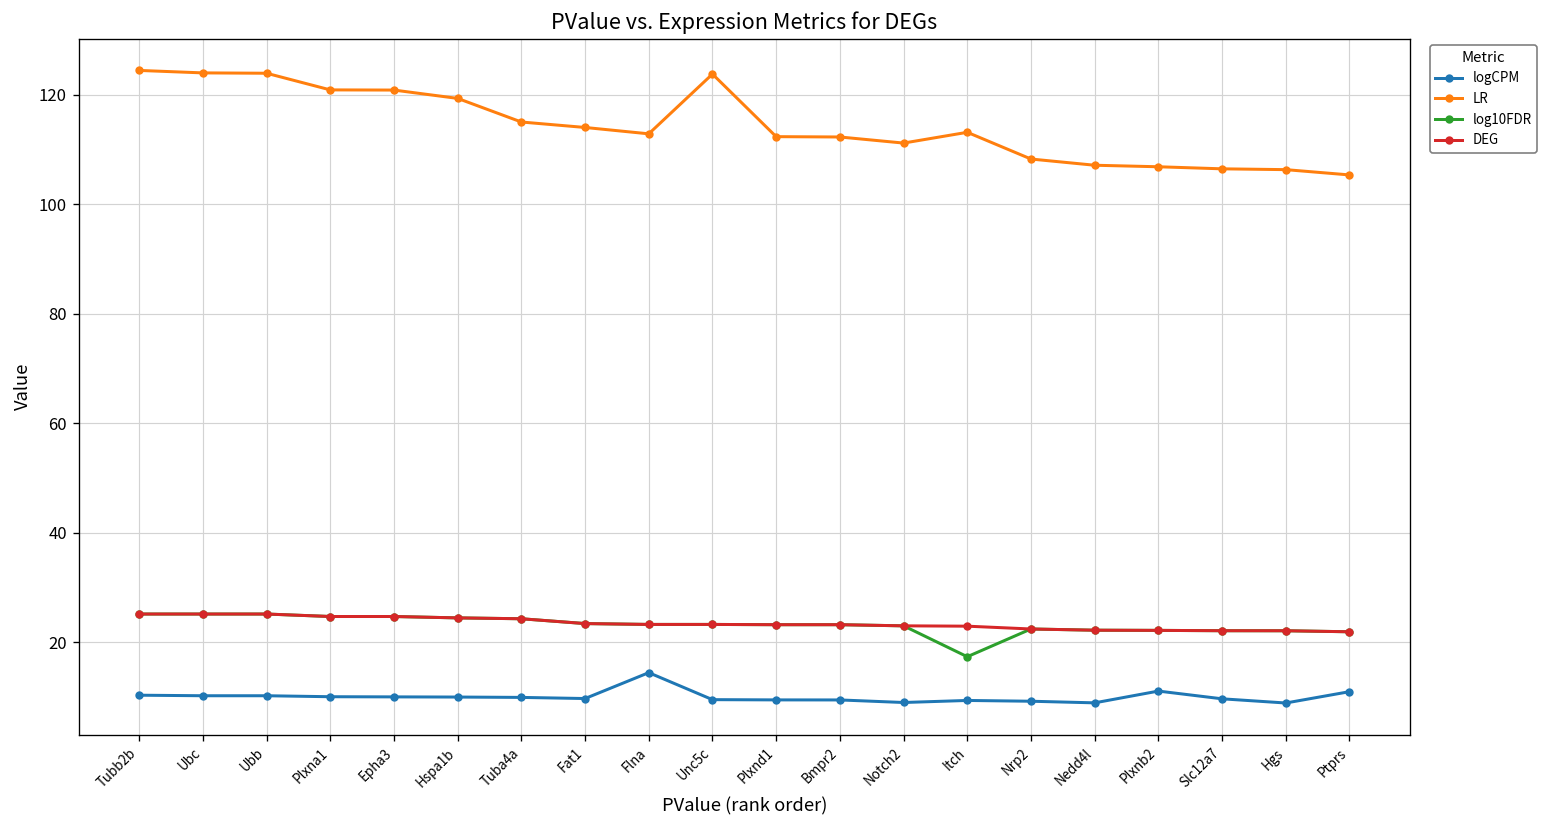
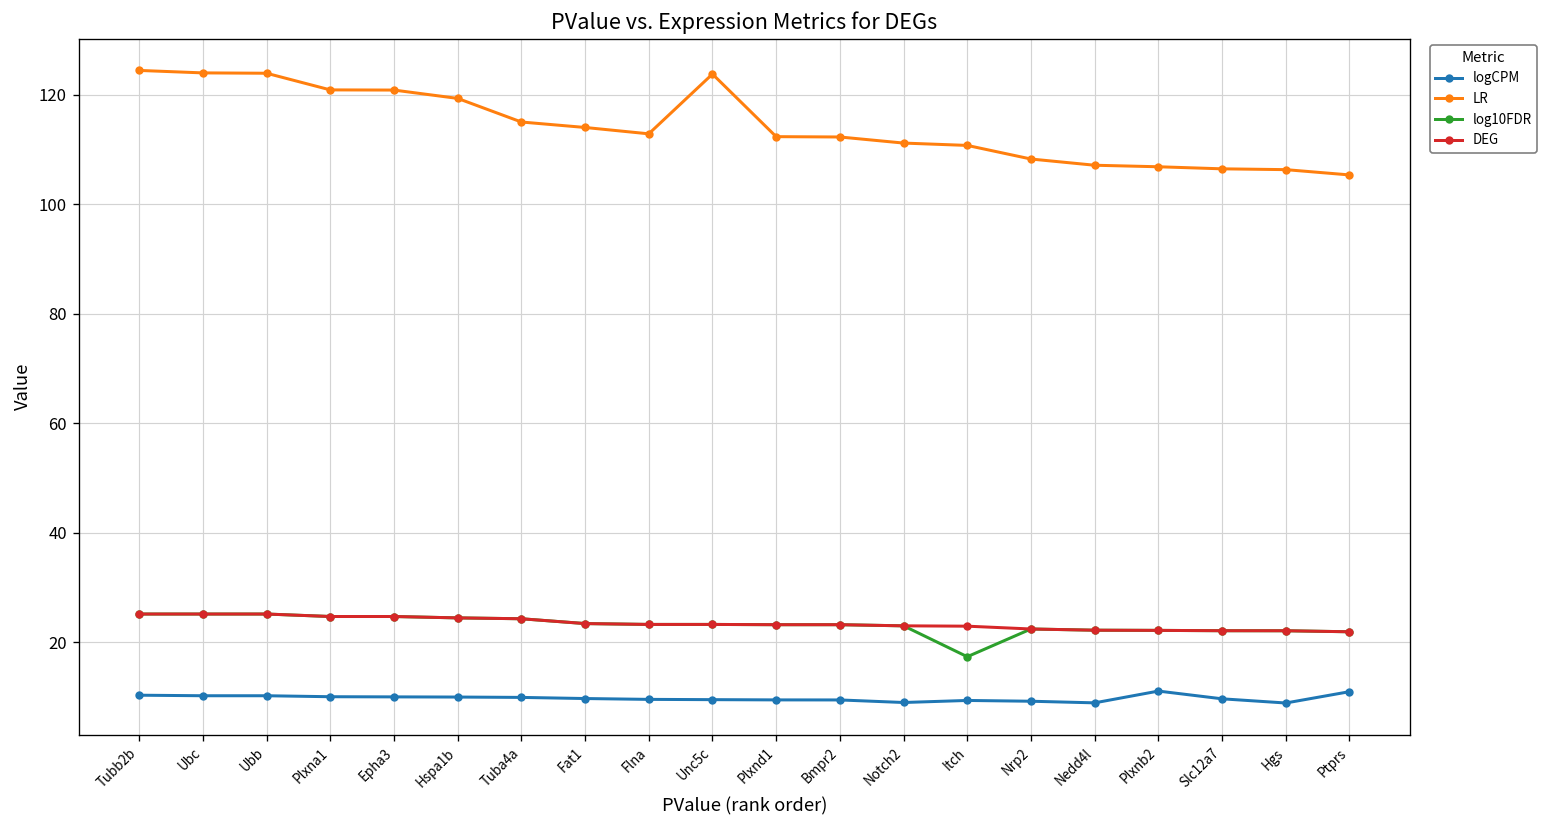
  {
    "logCPM": {
      "Tubb2b": 10,
      "Ubc": 10,
      "Ubb": 10,
      "Plxna1": 10,
      "Epha3": 10,
      "Hspa1b": 10,
      "Tuba4a": 10,
      "Fat1": 10,
-     "Flna": 14,
+     "Flna": 10,
      "Unc5c": 10,
      "Plxnd1": 9,
      "Bmpr2": 9,
      "Notch2": 9,
      "Itch": 9,
      "Nrp2": 9,
      "Nedd4l": 9,
      "Plxnb2": 11,
      "Slc12a7": 10,
      "Hgs": 9,
      "Ptprs": 11
    },
    "LR": {
      "Tubb2b": 124,
      "Ubc": 124,
      "Ubb": 124,
      "Plxna1": 121,
      "Epha3": 121,
      "Hspa1b": 119,
      "Tuba4a": 115,
      "Fat1": 114,
      "Flna": 113,
      "Unc5c": 124,
      "Plxnd1": 112,
      "Bmpr2": 112,
      "Notch2": 111,
-     "Itch": 113,
+     "Itch": 111,
      "Nrp2": 108,
      "Nedd4l": 107,
      "Plxnb2": 107,
      "Slc12a7": 106,
      "Hgs": 106,
      "Ptprs": 105
    },
    "log10FDR": {
      "Itch": 17
    },
    "DEG": {
      "Itch": 23
    }
  }
